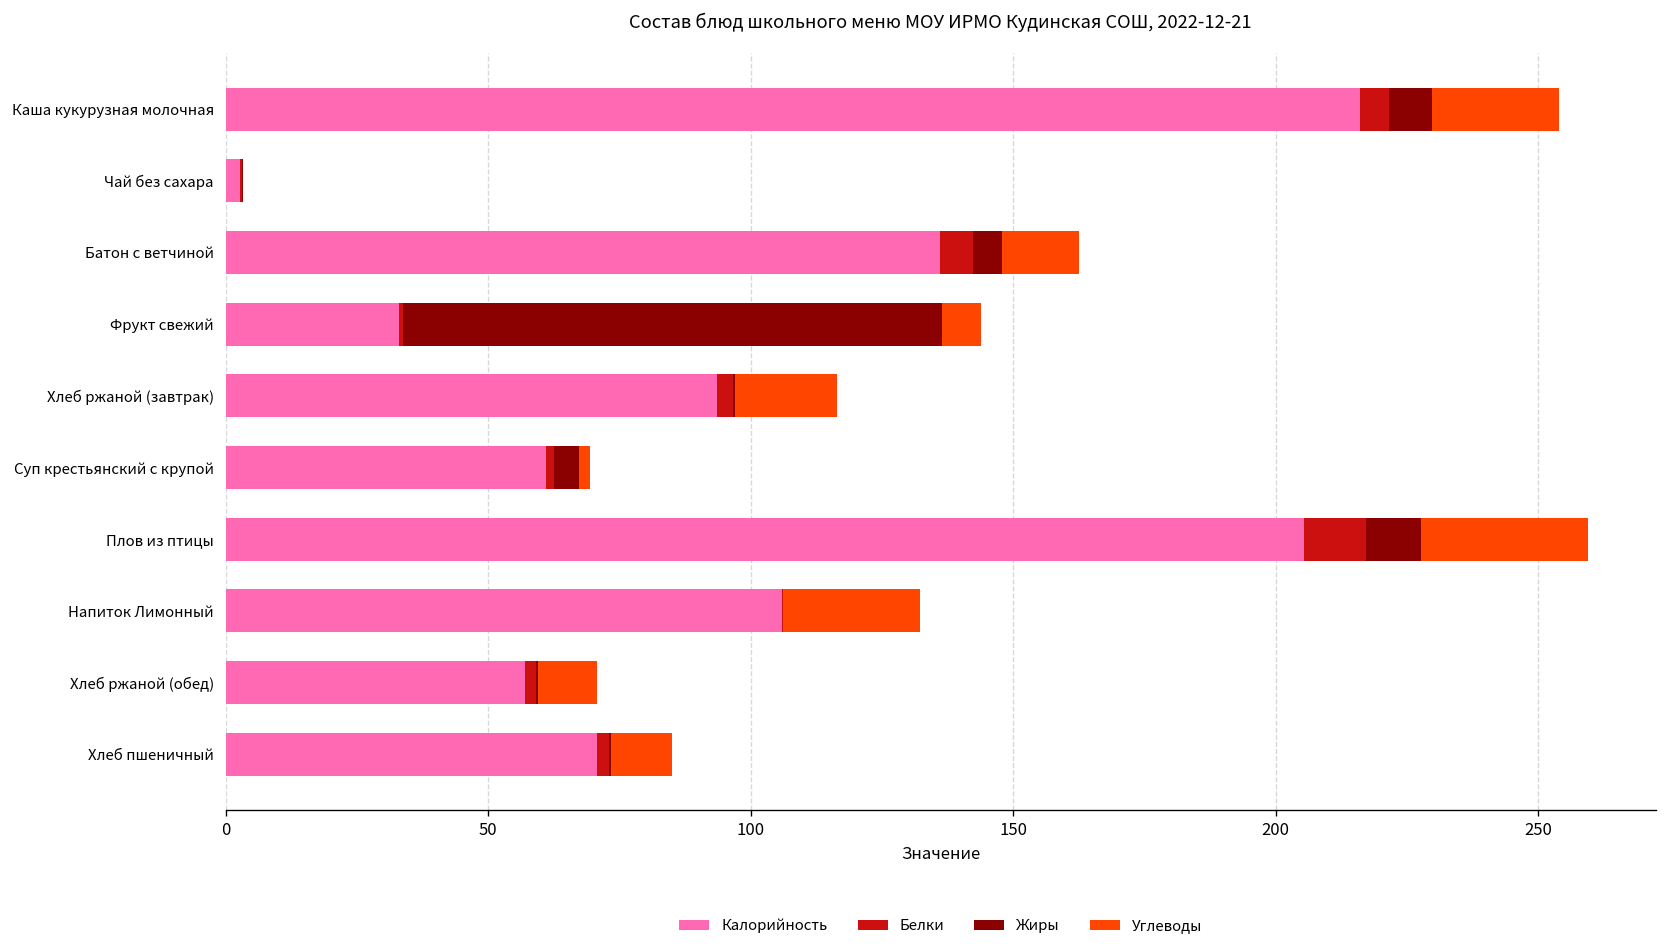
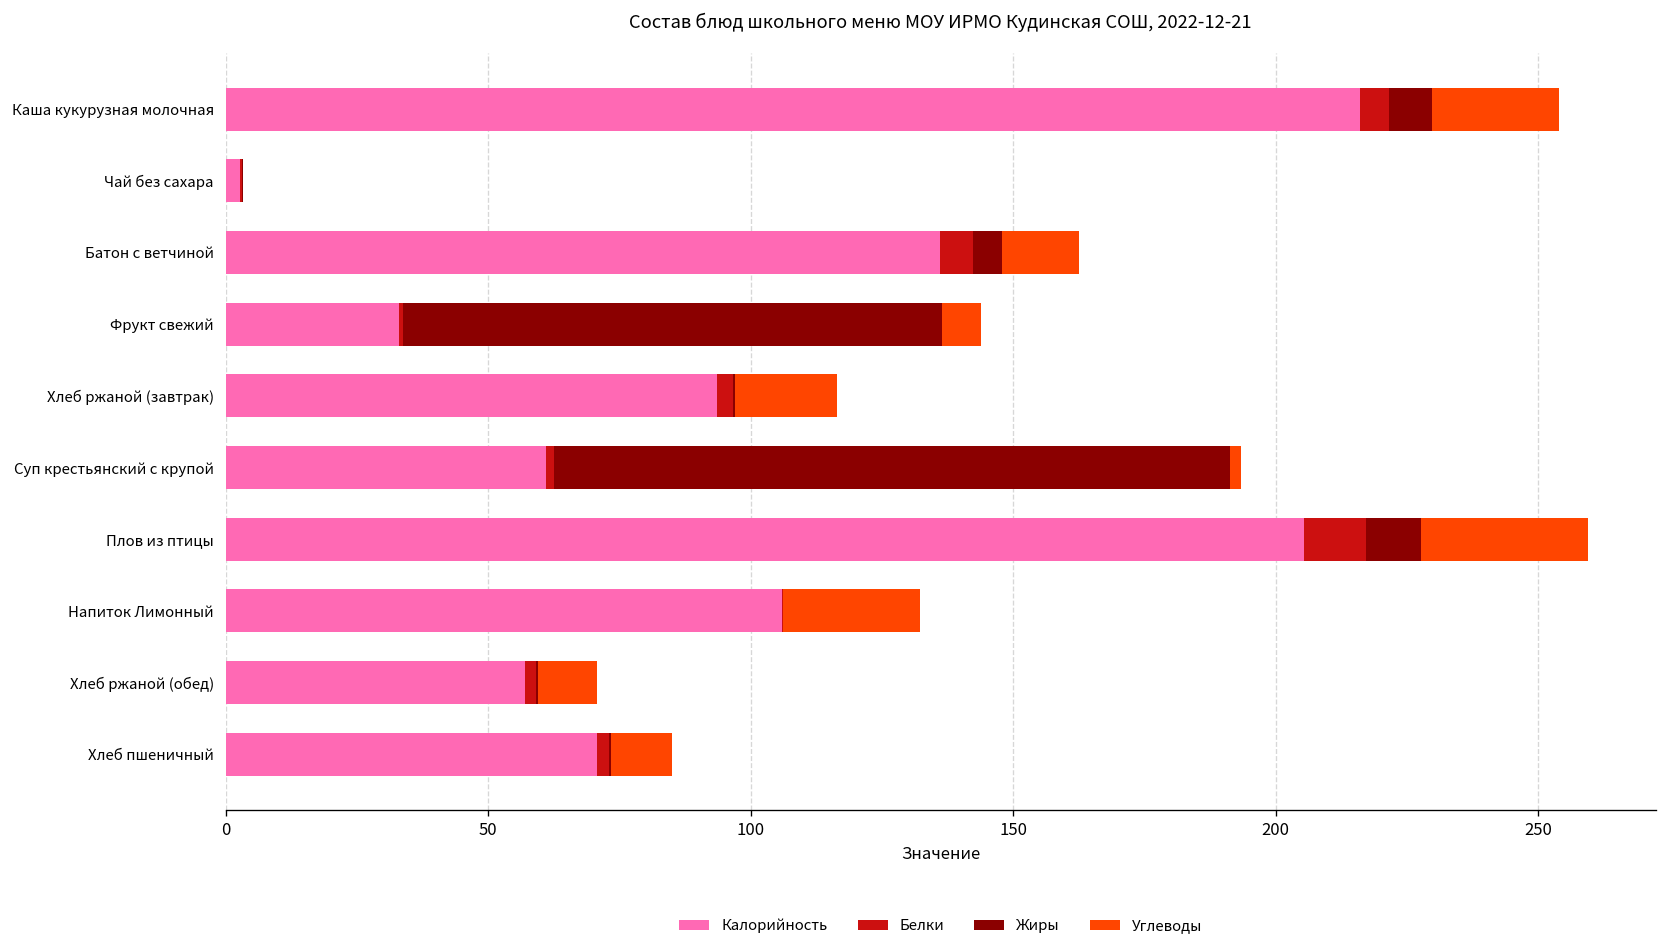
  {
    "Калорийность": {
      "Каша кукурузная молочная": 216,
      "Чай без сахара": 3,
      "Батон с ветчиной": 136,
      "Фрукт свежий": 33,
      "Хлеб ржаной (завтрак)": 94,
      "Суп крестьянский с крупой": 61,
      "Плов из птицы": 205,
      "Напиток Лимонный": 106,
      "Хлеб ржаной (обед)": 57,
      "Хлеб пшеничный": 71
    },
    "Белки": {
      "Каша кукурузная молочная": 6,
      "Батон с ветчиной": 6,
      "Фрукт свежий": 1,
      "Хлеб ржаной (завтрак)": 3,
      "Суп крестьянский с крупой": 1,
      "Плов из птицы": 12,
      "Хлеб ржаной (обед)": 2,
      "Хлеб пшеничный": 2
    },
    "Жиры": {
      "Каша кукурузная молочная": 8,
      "Батон с ветчиной": 5,
      "Фрукт свежий": 103,
-     "Суп крестьянский с крупой": 5,
+     "Суп крестьянский с крупой": 129,
      "Плов из птицы": 10,
      "Напиток Лимонный": 0
    },
    "Углеводы": {
      "Каша кукурузная молочная": 24,
      "Батон с ветчиной": 15,
      "Фрукт свежий": 8,
      "Хлеб ржаной (завтрак)": 19,
      "Суп крестьянский с крупой": 2,
      "Плов из птицы": 32,
      "Напиток Лимонный": 26,
      "Хлеб ржаной (обед)": 11,
      "Хлеб пшеничный": 12
    }
  }
